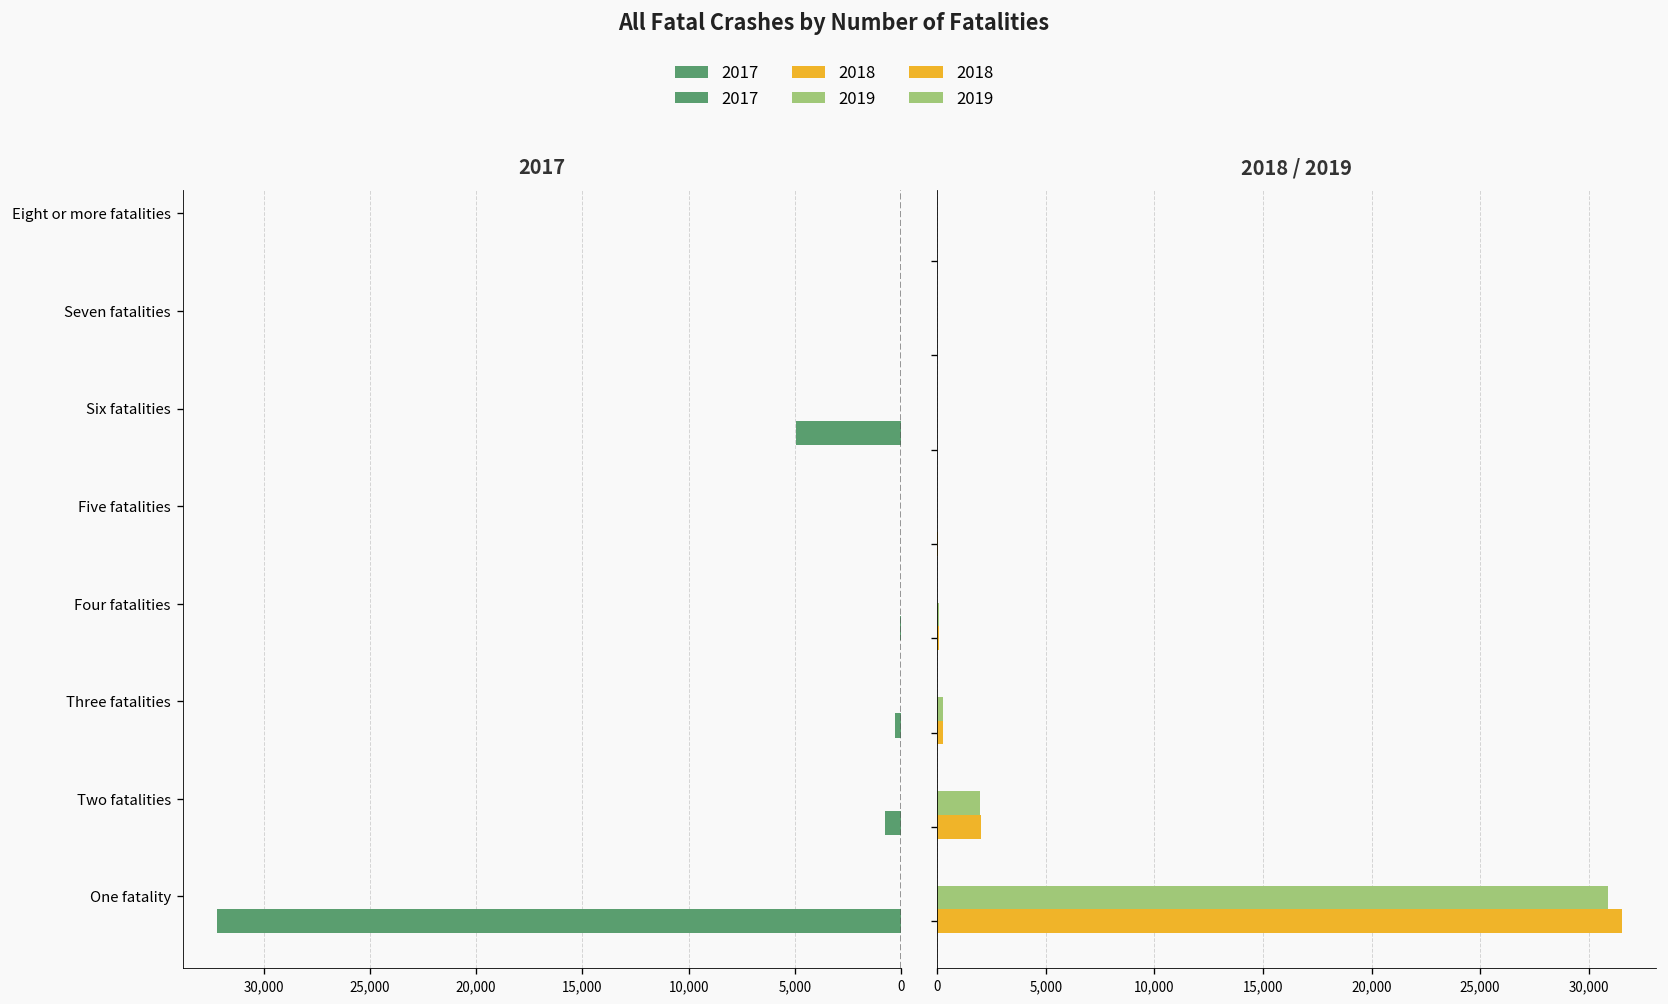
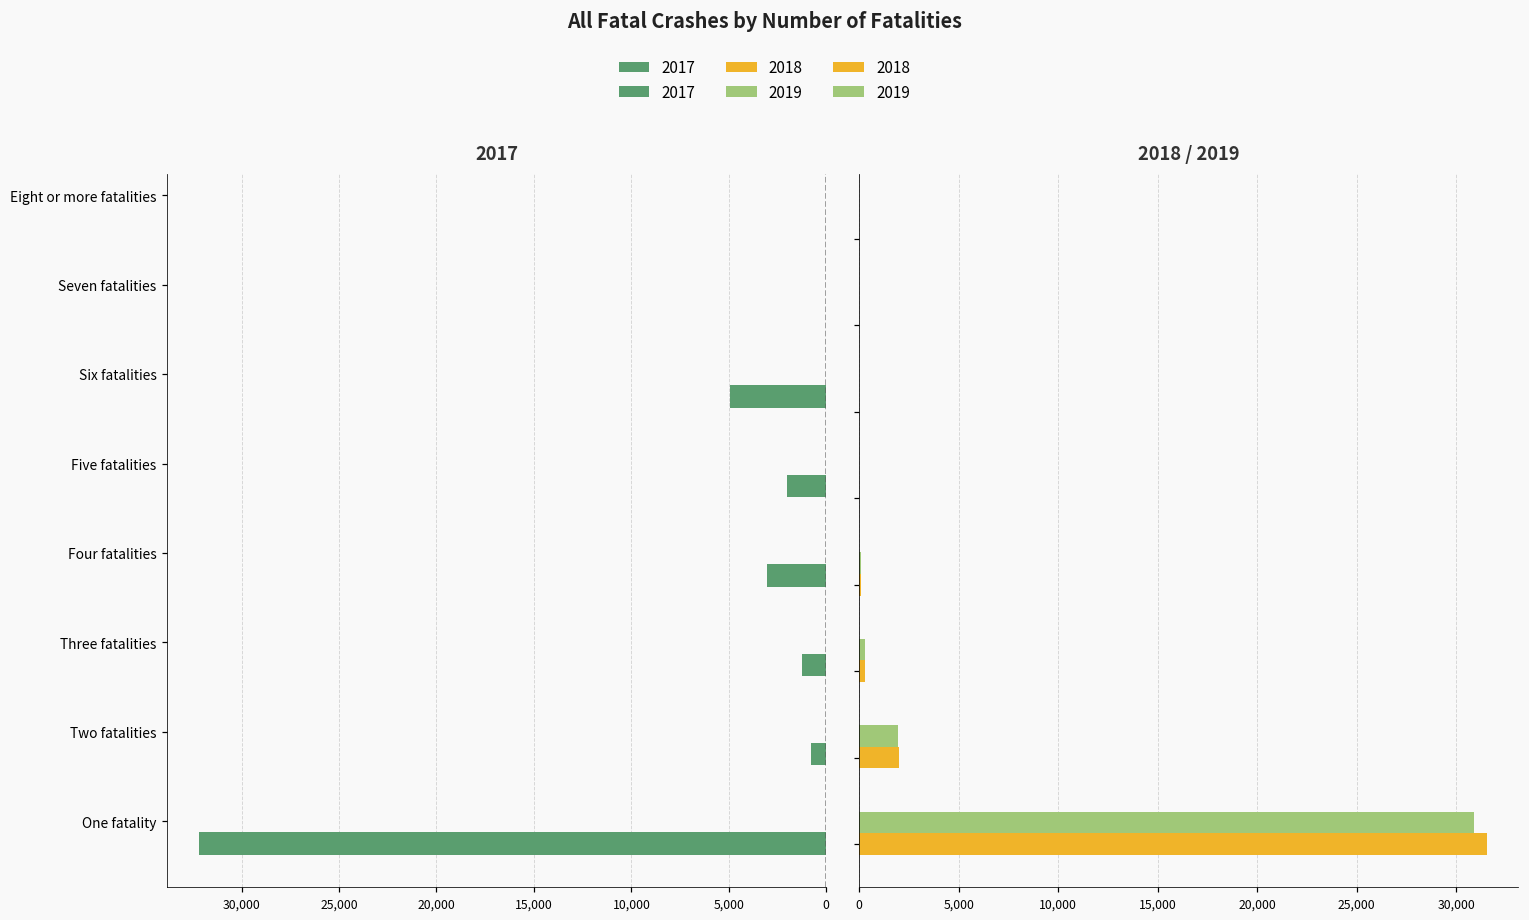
  {
    "2017": {
      "Seven fatalities": "0",
      "Six fatalities": "5,000",
-     "Five fatalities": "0",
-     "Four fatalities": "100",
-     "Three fatalities": "300",
+     "Five fatalities": "2,000",
+     "Four fatalities": "3,000",
+     "Three fatalities": "1,200",
      "Two fatalities": "800",
      "One fatality": "32,200"
    }
  }
